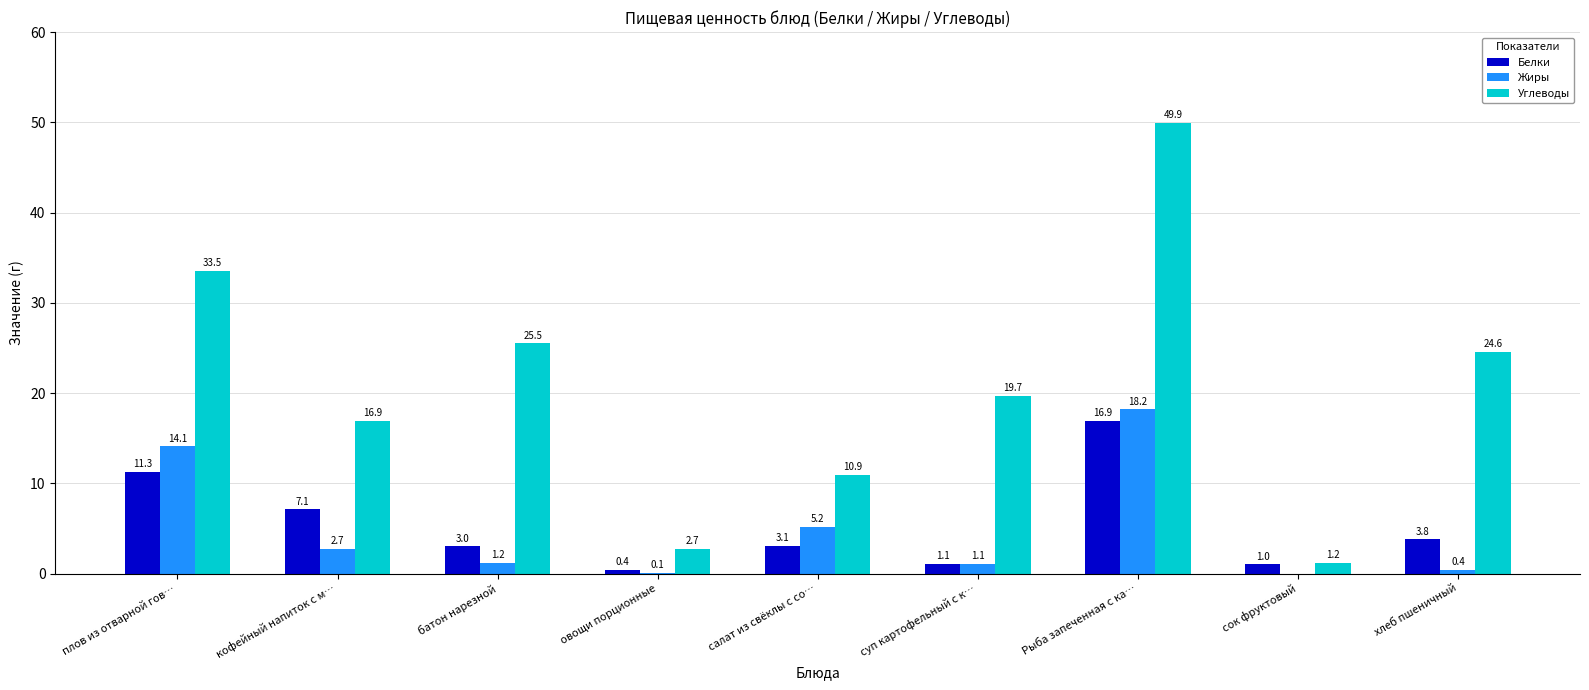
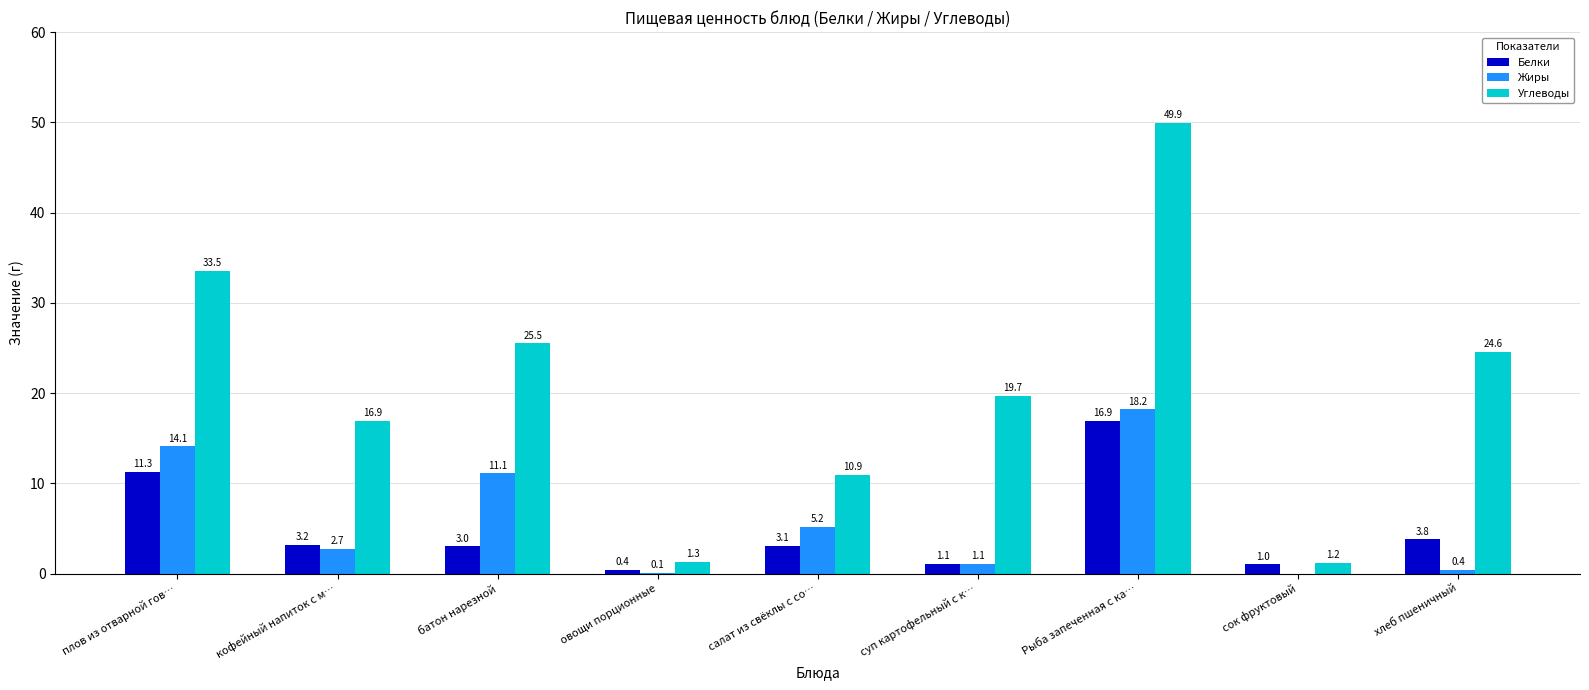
  {
    "Белки": {
      "плов из отварной гов…": 11.3,
-     "кофейный напиток с м…": 7.1,
+     "кофейный напиток с м…": 3.2,
      "батон нарезной": 3.0,
      "овощи порционные": 0.4,
      "салат из свёклы с со…": 3.1,
      "суп картофельный с к…": 1.1,
      "Рыба запеченная с ка…": 16.9,
      "сок фруктовый": 1.0,
      "хлеб пшеничный": 3.8
    },
    "Жиры": {
      "плов из отварной гов…": 14.1,
      "кофейный напиток с м…": 2.7,
-     "батон нарезной": 1.2,
+     "батон нарезной": 11.1,
      "овощи порционные": 0.1,
      "салат из свёклы с со…": 5.2,
      "суп картофельный с к…": 1.1,
      "Рыба запеченная с ка…": 18.2,
      "хлеб пшеничный": 0.4
    },
    "Углеводы": {
      "плов из отварной гов…": 33.5,
      "кофейный напиток с м…": 16.9,
      "батон нарезной": 25.5,
-     "овощи порционные": 2.7,
+     "овощи порционные": 1.3,
      "салат из свёклы с со…": 10.9,
      "суп картофельный с к…": 19.7,
      "Рыба запеченная с ка…": 49.9,
      "сок фруктовый": 1.2,
      "хлеб пшеничный": 24.6
    }
  }
